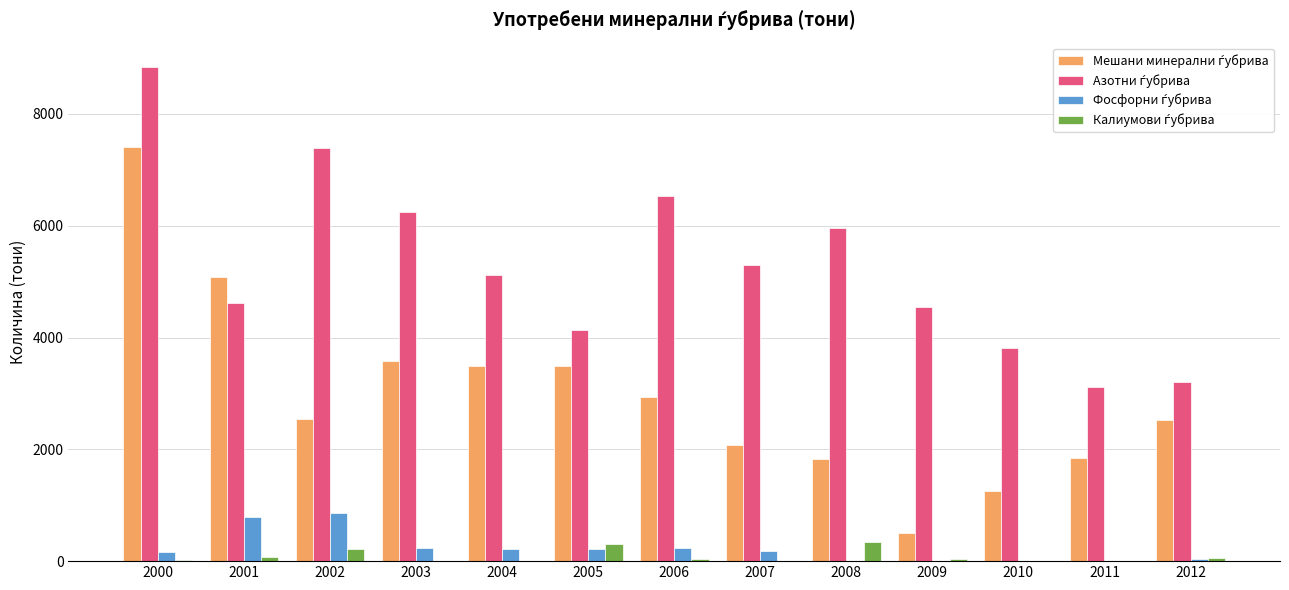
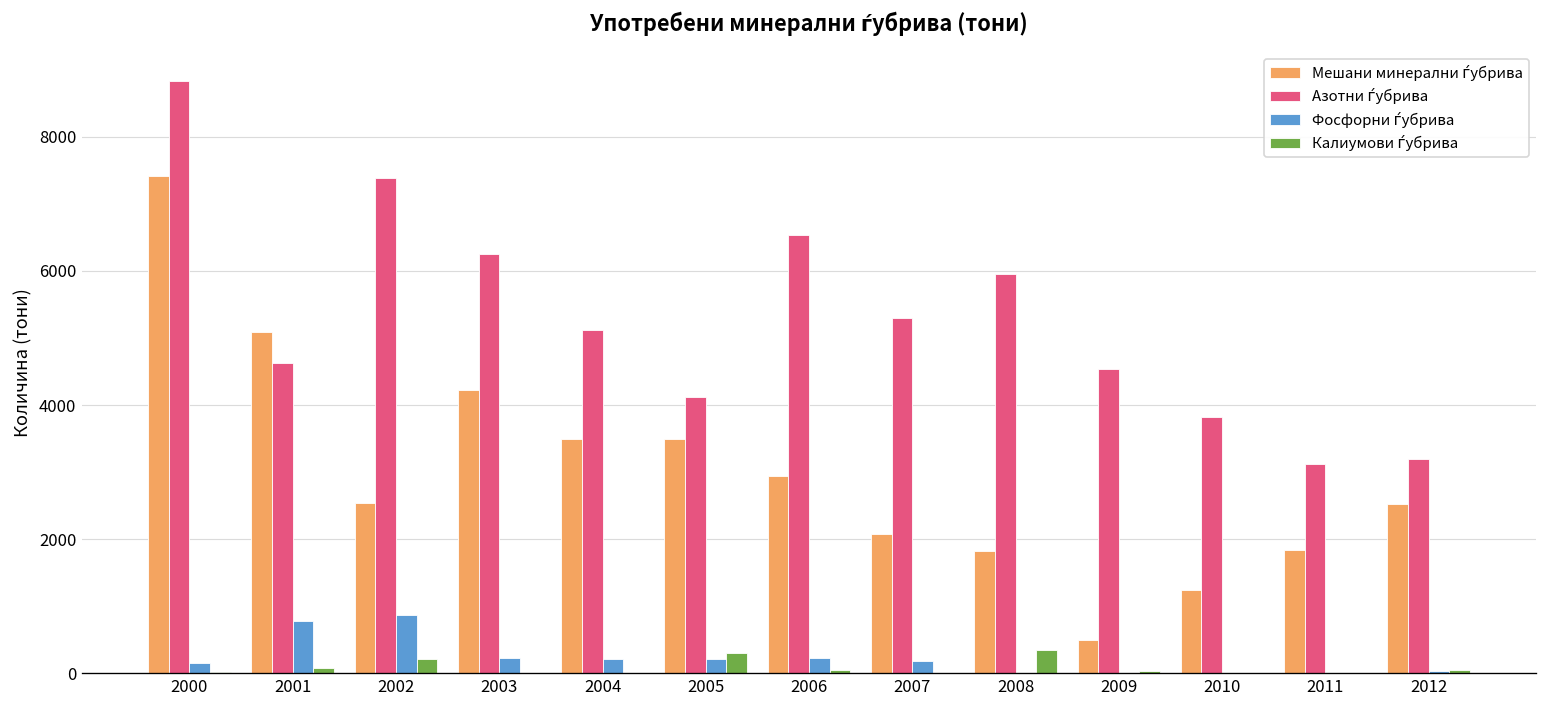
  {
    "Мешани минерални ѓубрива": {
      "2000": 7400,
      "2001": 5100,
      "2002": 2500,
-     "2003": 3600,
+     "2003": 4200,
      "2004": 3500,
      "2005": 3500,
      "2006": 2900,
      "2007": 2100,
      "2008": 1800,
      "2009": 500,
      "2010": 1200,
      "2011": 1800,
      "2012": 2500
    },
    "Азотни ѓубрива": {
      "2000": 8800,
      "2001": 4600,
      "2002": 7400,
      "2003": 6300,
      "2004": 5100,
      "2005": 4100,
      "2006": 6500,
      "2007": 5300,
      "2008": 6000,
      "2009": 4500,
      "2010": 3800,
      "2011": 3100,
      "2012": 3200
    },
    "Фосфорни ѓубрива": {
      "2000": 200,
      "2001": 800,
      "2002": 900,
      "2003": 200,
      "2004": 200,
      "2005": 200,
      "2006": 200,
      "2007": 200,
      "2011": 0
    },
    "Калиумови ѓубрива": {
      "2001": 100,
      "2002": 200,
      "2005": 300,
      "2008": 300,
      "2011": 0,
      "2012": 0
    }
  }
